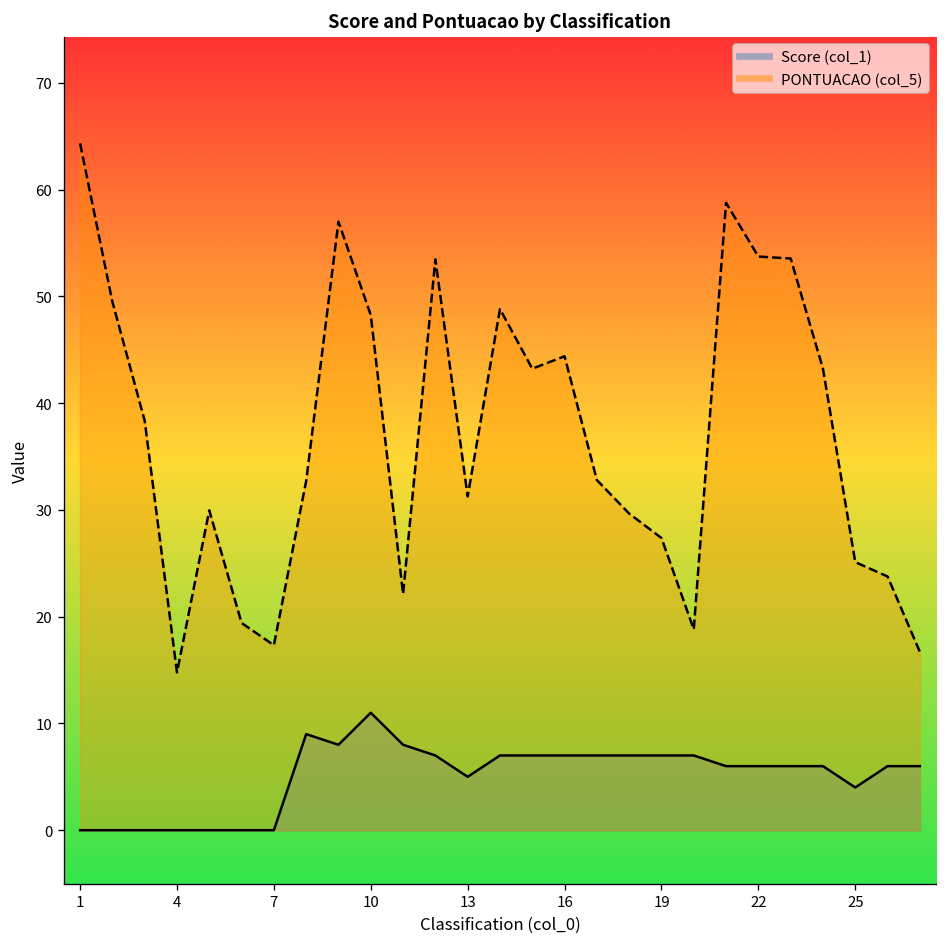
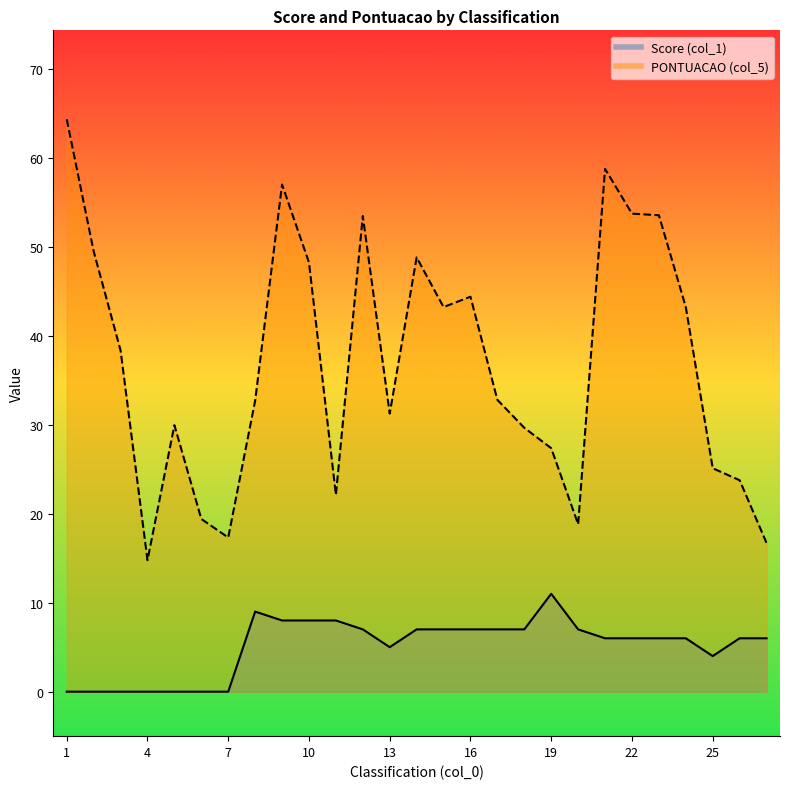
  {
    "Score (col_1)": {
      "1": 0,
      "4": 0,
      "7": 0,
-     "10": 11,
+     "10": 8,
      "13": 5,
      "16": 7,
-     "19": 7,
+     "19": 11,
      "22": 6,
      "25": 4
    },
    "PONTUACAO (col_5)": {
      "1": 64,
      "4": 15,
      "7": 17,
      "10": 48,
      "13": 31,
      "16": 44,
      "19": 27,
      "22": 54,
      "25": 25
    }
  }
